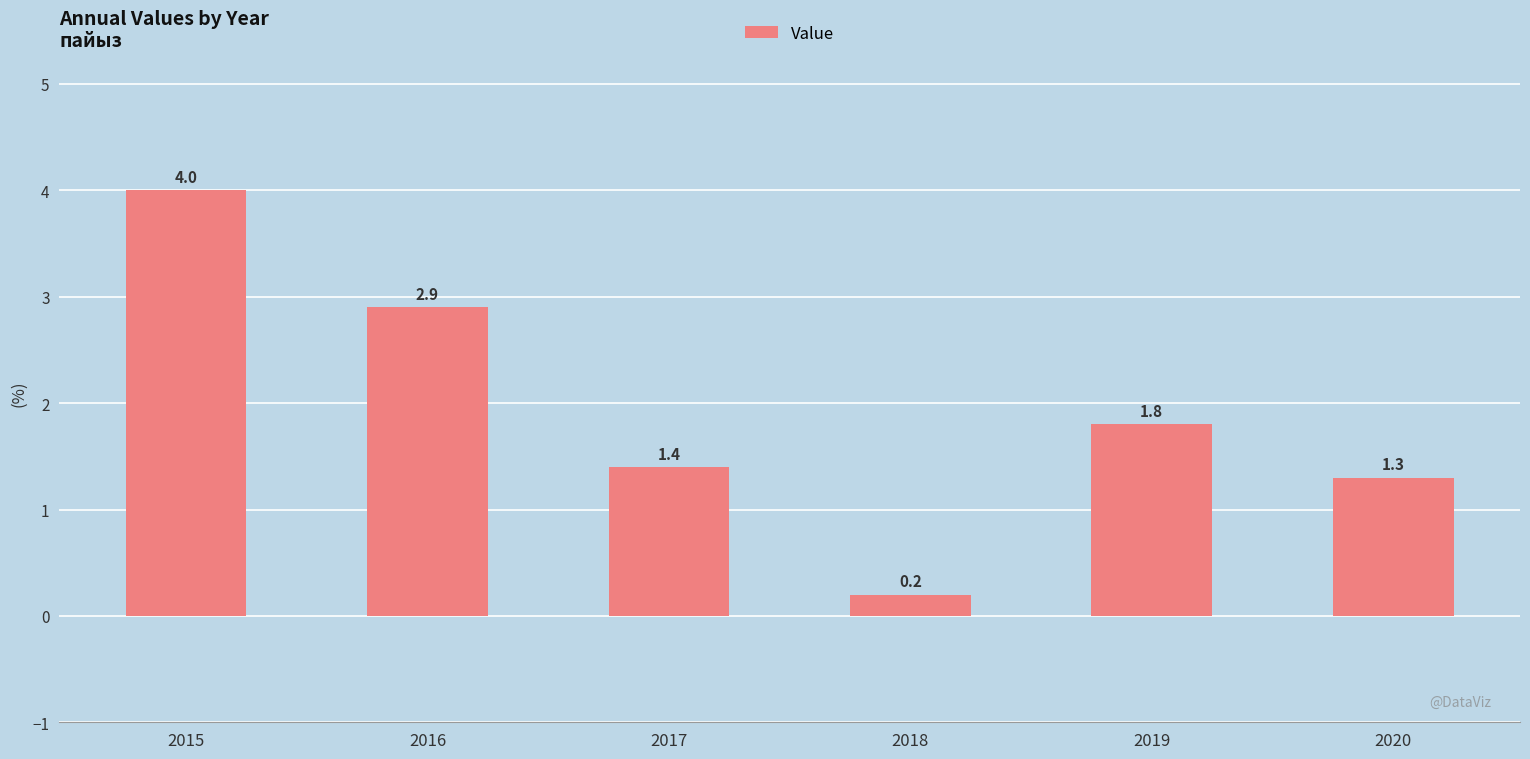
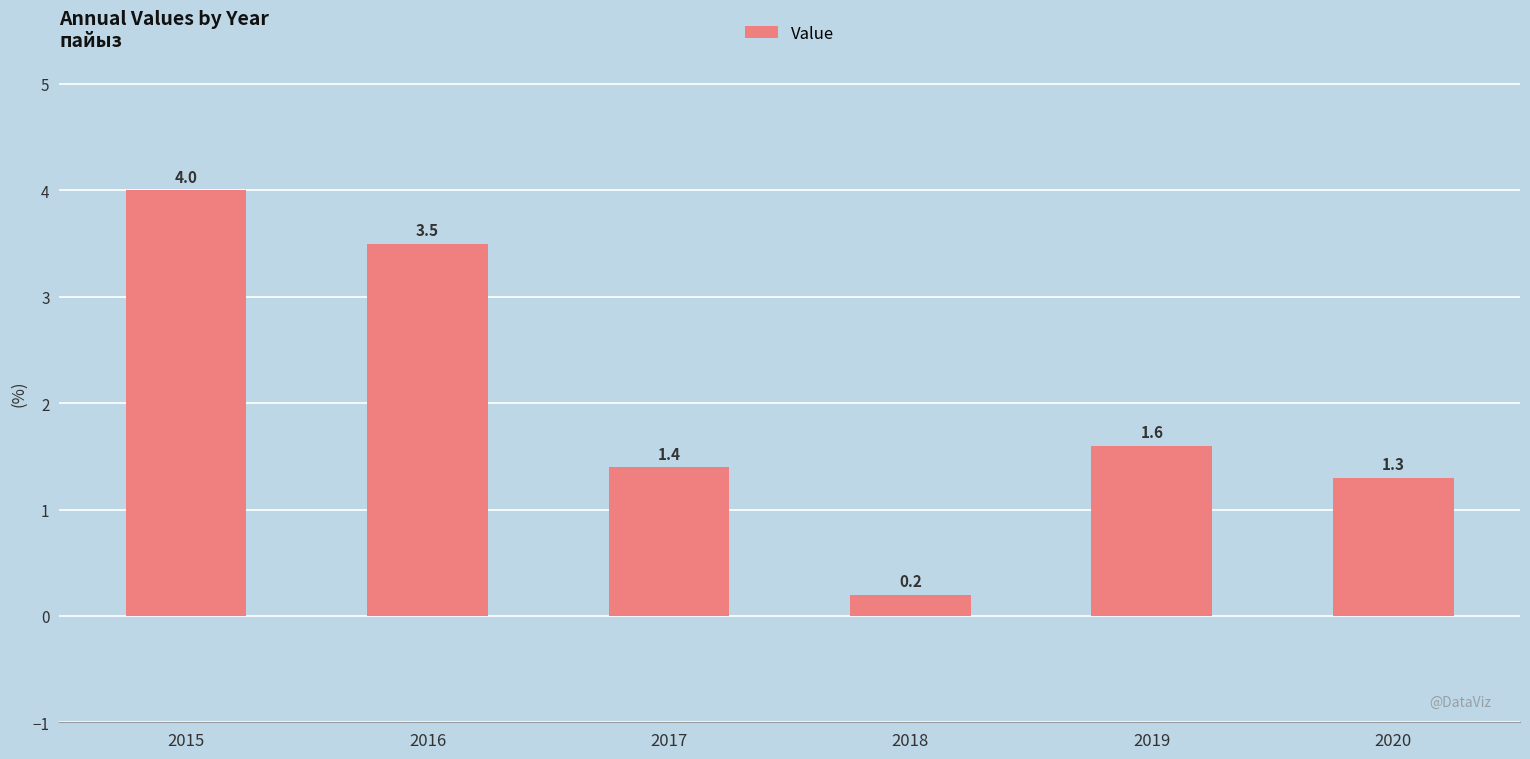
  {
    "2015": 4.0,
-   "2016": 2.9,
+   "2016": 3.5,
    "2017": 1.4,
    "2018": 0.2,
-   "2019": 1.8,
+   "2019": 1.6,
    "2020": 1.3
  }
